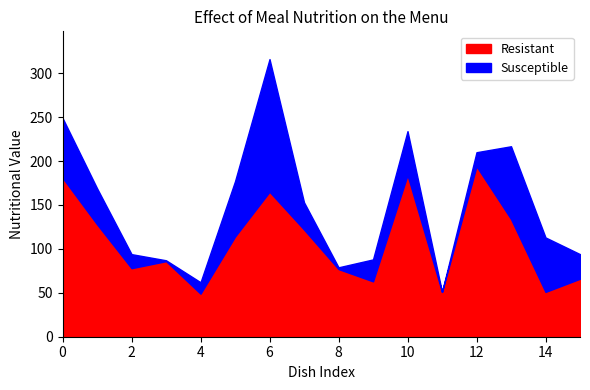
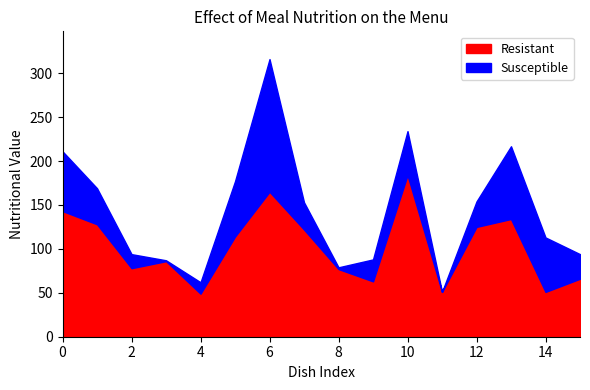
  {
    "Resistant": {
-     "0": 180,
-     "12": 190
+     "0": 140,
+     "12": 130
    },
    "Susceptible": {
      "0": 70,
      "2": 20,
      "4": 10,
      "6": 150,
      "10": 50,
-     "12": 20,
+     "12": 30,
      "14": 60
    }
  }
